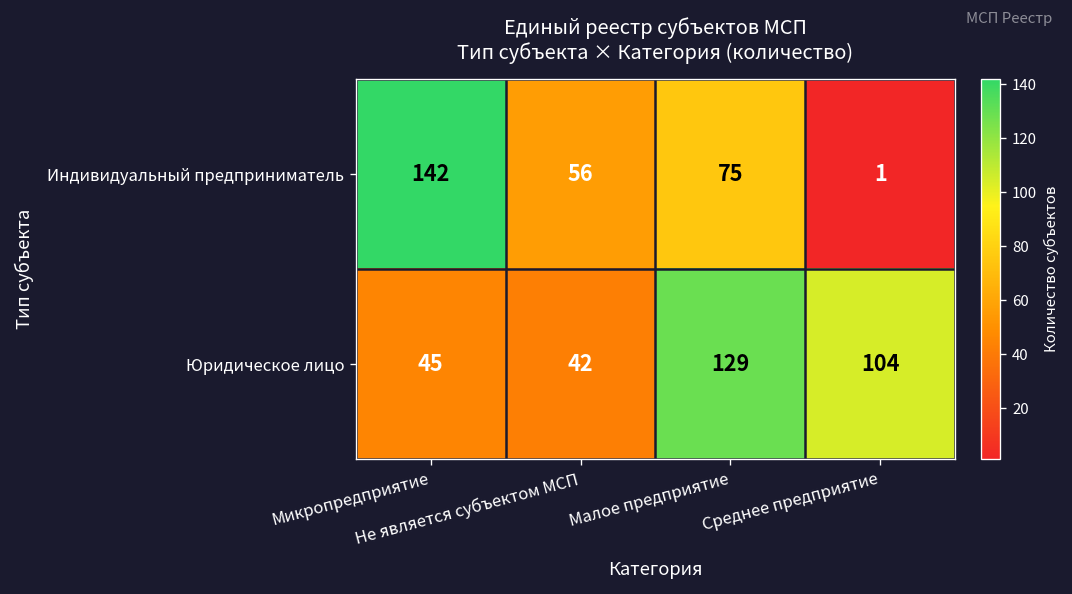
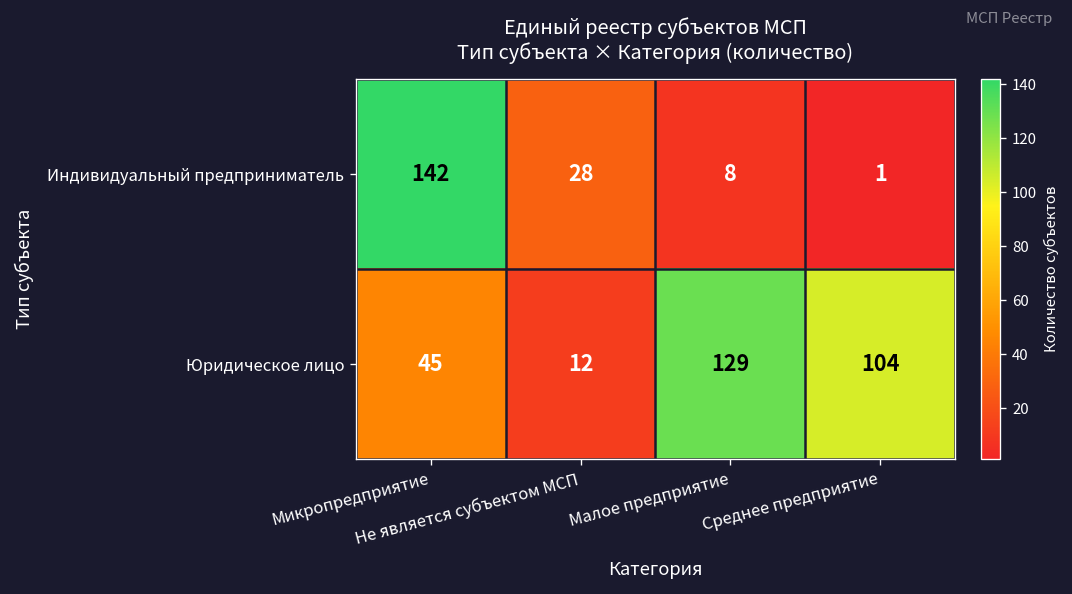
  {
    "Индивидуальный предприниматель": {
      "Микропредприятие": 142,
-     "Не является субъектом МСП": 56,
-     "Малое предприятие": 75,
+     "Не является субъектом МСП": 28,
+     "Малое предприятие": 8,
      "Среднее предприятие": 1
    },
    "Юридическое лицо": {
      "Микропредприятие": 45,
-     "Не является субъектом МСП": 42,
+     "Не является субъектом МСП": 12,
      "Малое предприятие": 129,
      "Среднее предприятие": 104
    }
  }
